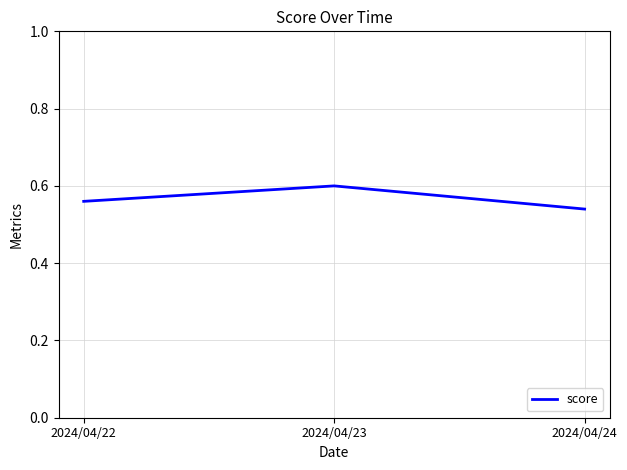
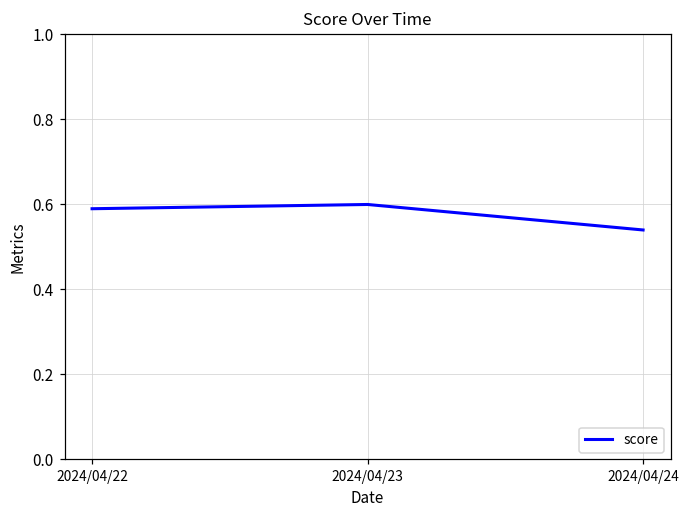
  {
-   "2024/04/22": 0.56,
+   "2024/04/22": 0.59,
    "2024/04/23": 0.60,
    "2024/04/24": 0.54
  }
